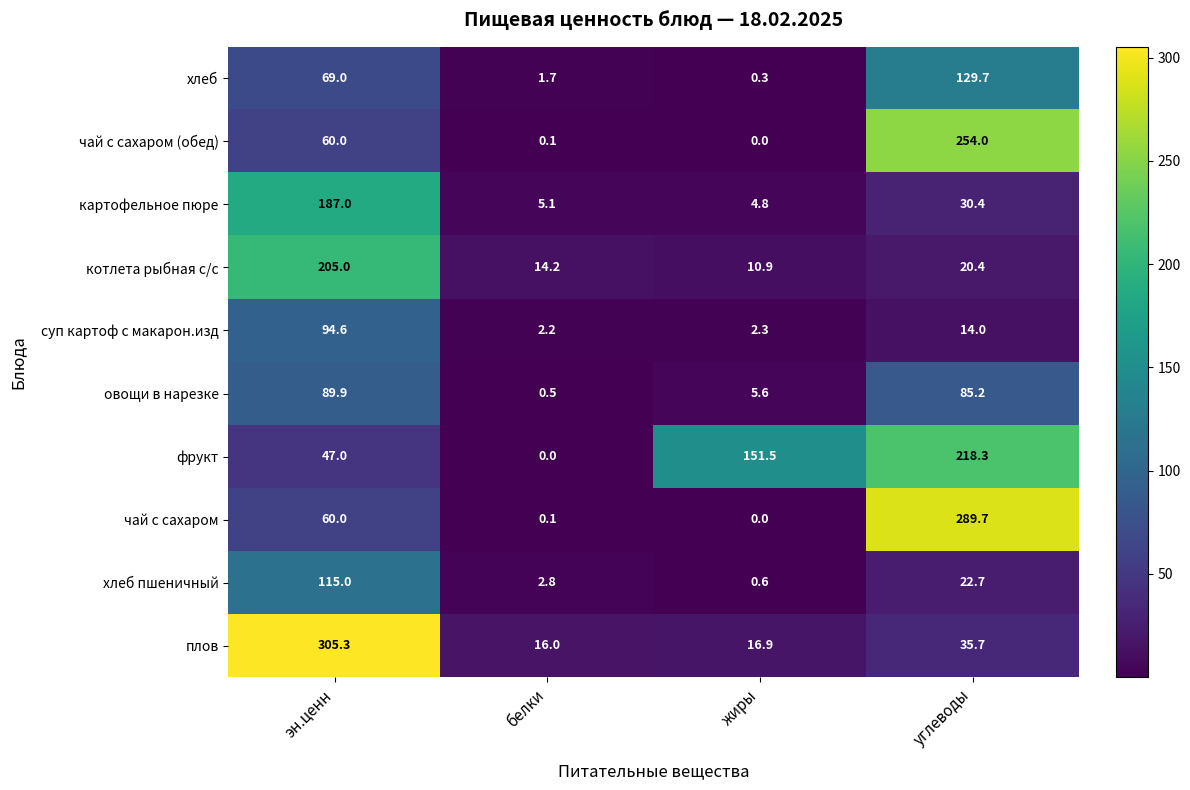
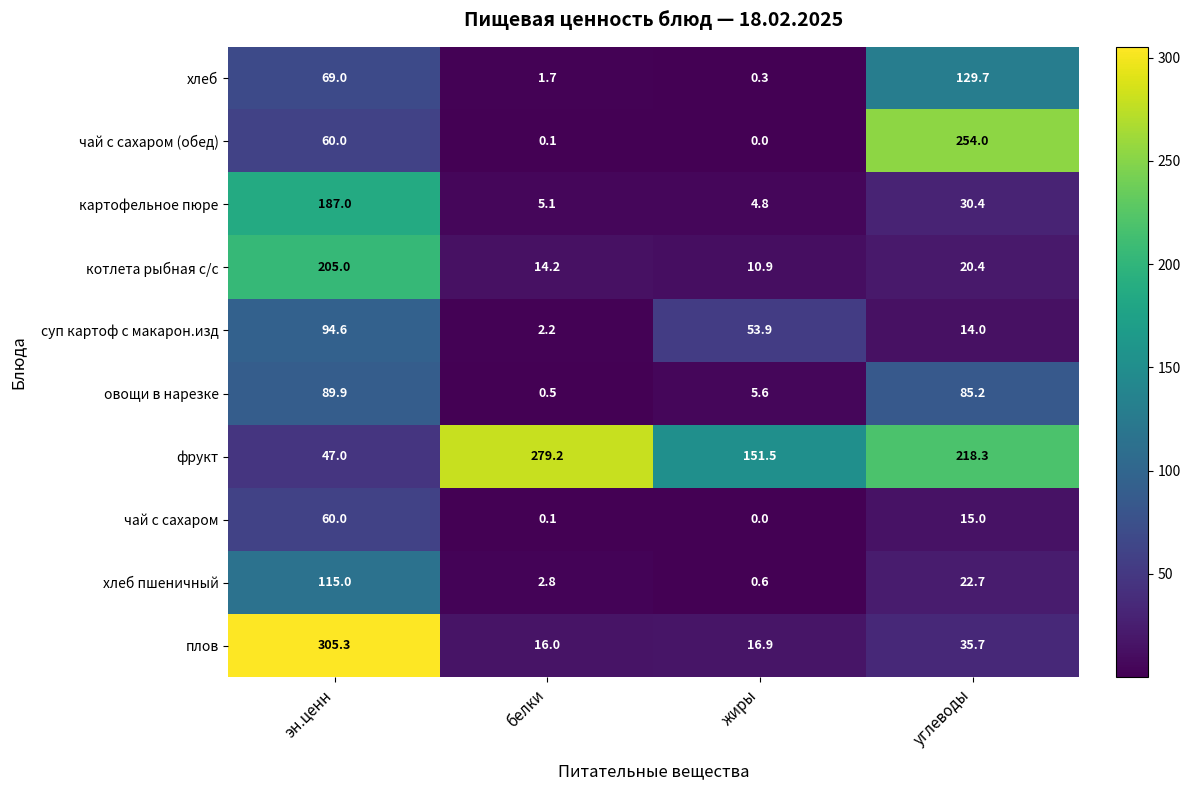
  {
    "хлеб": {
      "эн.ценн": 69.0,
      "белки": 1.7,
      "жиры": 0.3,
      "углеводы": 129.7
    },
    "чай с сахаром (обед)": {
      "эн.ценн": 60.0,
      "белки": 0.1,
      "жиры": 0.0,
      "углеводы": 254.0
    },
    "картофельное пюре": {
      "эн.ценн": 187.0,
      "белки": 5.1,
      "жиры": 4.8,
      "углеводы": 30.4
    },
    "котлета рыбная с/с": {
      "эн.ценн": 205.0,
      "белки": 14.2,
      "жиры": 10.9,
      "углеводы": 20.4
    },
    "суп картоф с макарон.изд": {
      "эн.ценн": 94.6,
      "белки": 2.2,
-     "жиры": 2.3,
+     "жиры": 53.9,
      "углеводы": 14.0
    },
    "овощи в нарезке": {
      "эн.ценн": 89.9,
      "белки": 0.5,
      "жиры": 5.6,
      "углеводы": 85.2
    },
    "фрукт": {
      "эн.ценн": 47.0,
-     "белки": 0.0,
+     "белки": 279.2,
      "жиры": 151.5,
      "углеводы": 218.3
    },
    "чай с сахаром": {
      "эн.ценн": 60.0,
      "белки": 0.1,
      "жиры": 0.0,
-     "углеводы": 289.7
+     "углеводы": 15.0
    },
    "хлеб пшеничный": {
      "эн.ценн": 115.0,
      "белки": 2.8,
      "жиры": 0.6,
      "углеводы": 22.7
    },
    "плов": {
      "эн.ценн": 305.3,
      "белки": 16.0,
      "жиры": 16.9,
      "углеводы": 35.7
    }
  }
